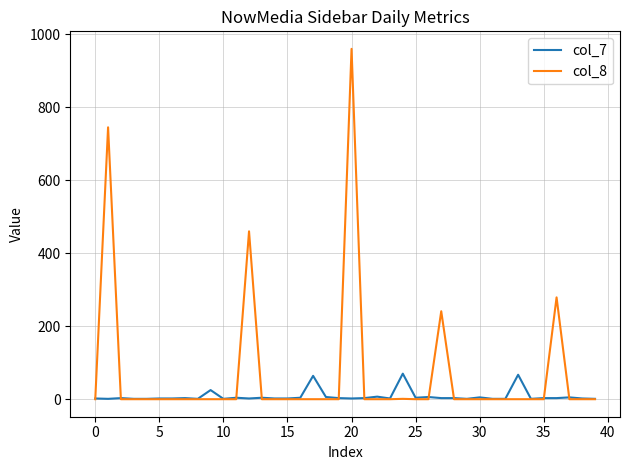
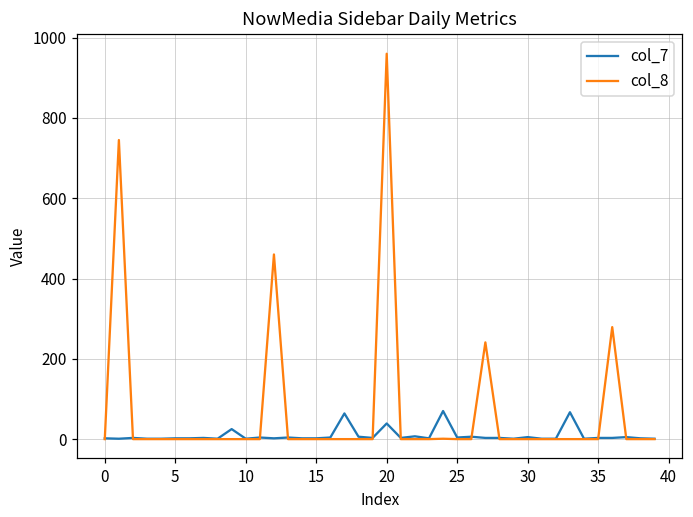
  {
    "col_7": {
-     "20": 0
+     "20": 40
    },
    "col_8": {
      "20": 960
    }
  }
